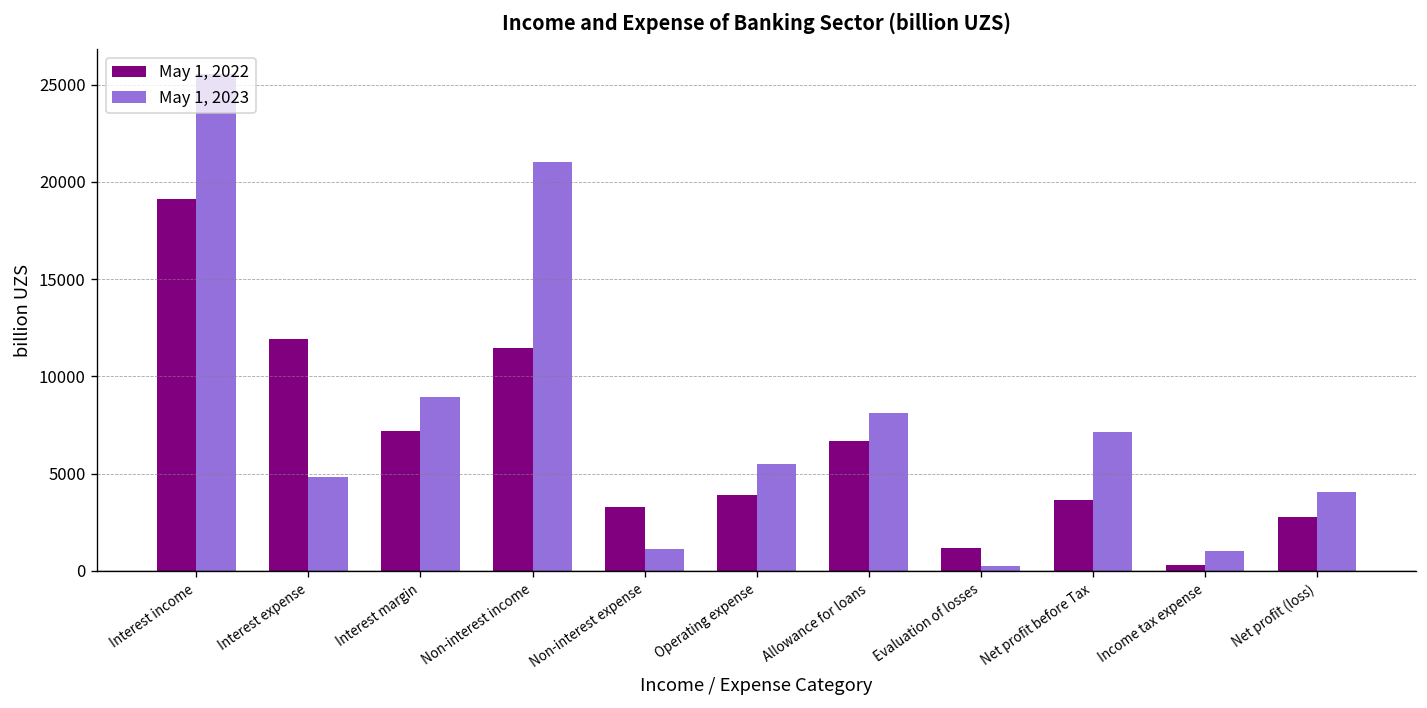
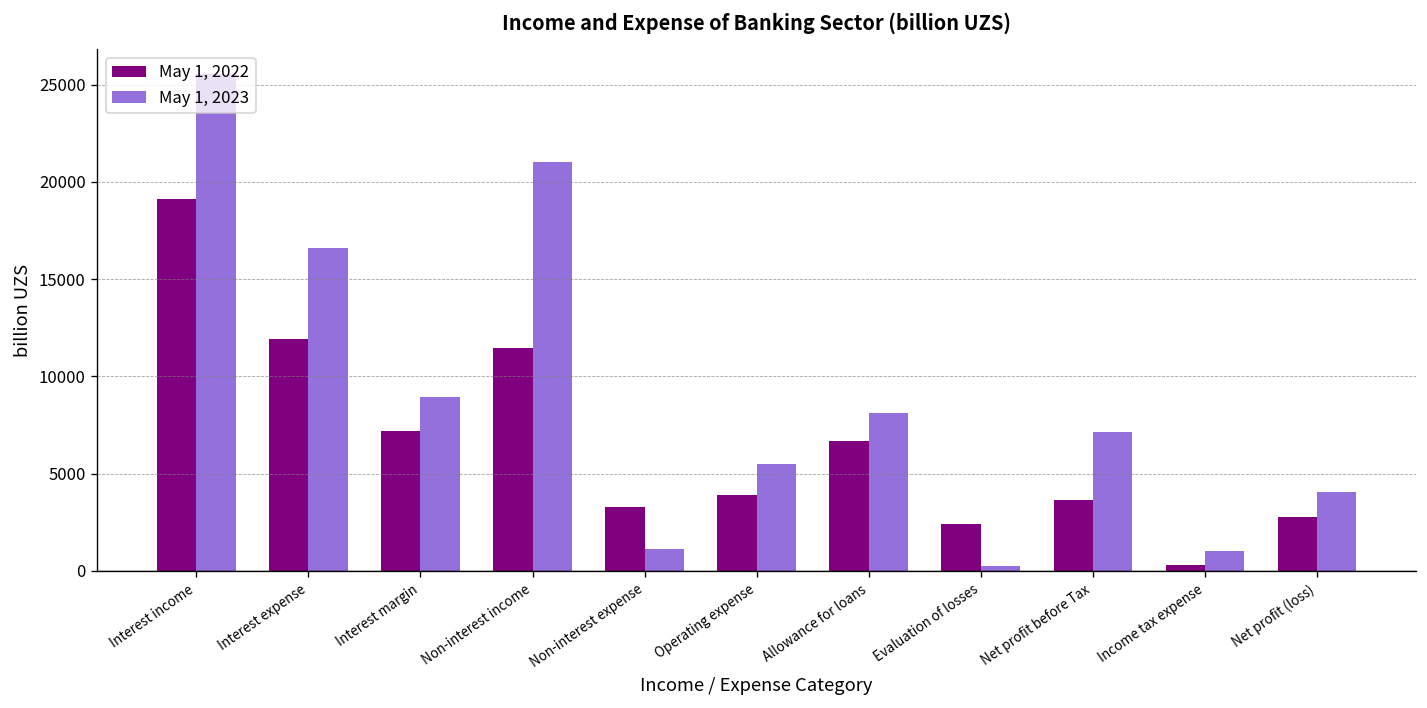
  {
    "May 1, 2022": {
      "Interest income": 19100,
      "Interest expense": 11900,
      "Interest margin": 7200,
      "Non-interest income": 11500,
      "Non-interest expense": 3300,
      "Operating expense": 3900,
      "Allowance for loans": 6700,
-     "Evaluation of losses": 1200,
+     "Evaluation of losses": 2400,
      "Net profit before Tax": 3600,
      "Income tax expense": 300,
      "Net profit (loss)": 2800
    },
    "May 1, 2023": {
-     "Interest expense": 4800,
+     "Interest expense": 16600,
      "Interest margin": 8900,
      "Non-interest income": 21000,
      "Non-interest expense": 1100,
      "Operating expense": 5500,
      "Allowance for loans": 8100,
      "Evaluation of losses": 300,
      "Net profit before Tax": 7100,
      "Income tax expense": 1000,
      "Net profit (loss)": 4000
    }
  }
